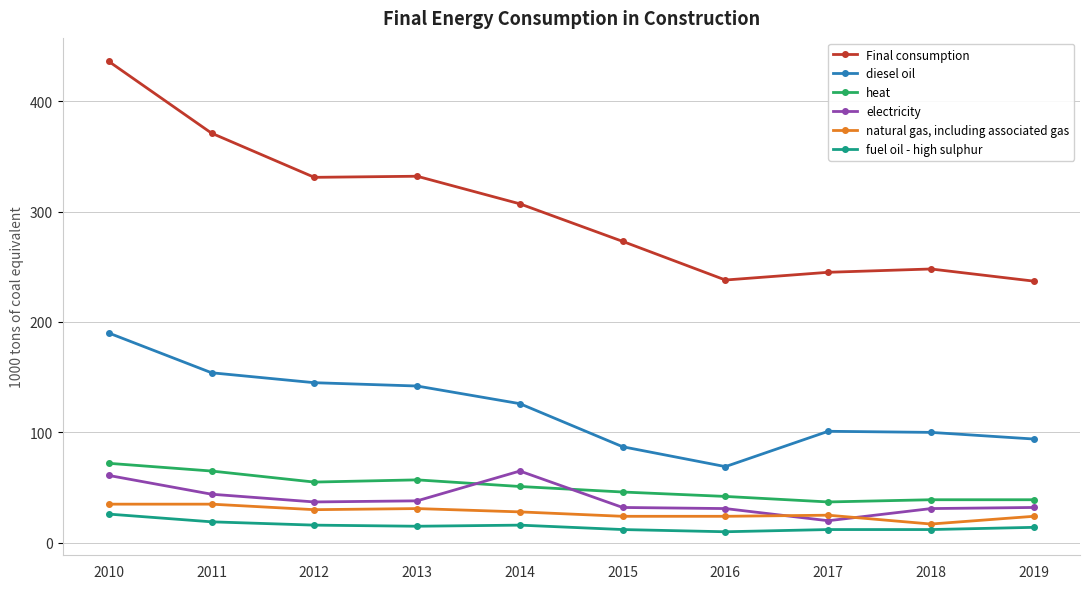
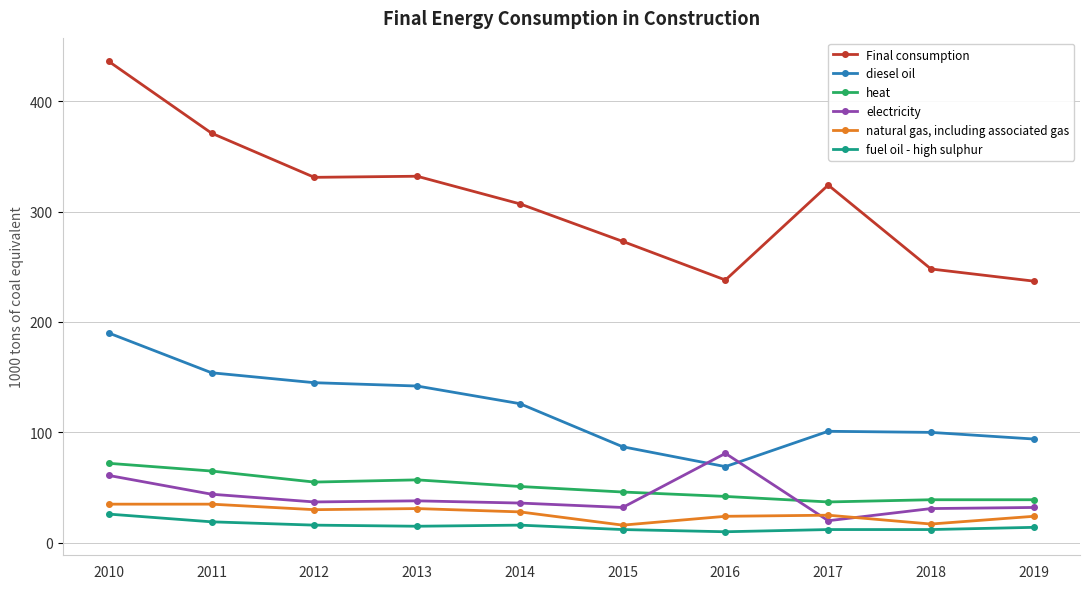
  {
    "Final consumption": {
      "2010": 436,
      "2011": 371,
      "2012": 331,
      "2013": 332,
      "2014": 307,
      "2015": 273,
      "2016": 238,
-     "2017": 245,
+     "2017": 324,
      "2018": 248,
      "2019": 237
    },
    "diesel oil": {
      "2010": 190,
      "2011": 154,
      "2012": 145,
      "2013": 142,
      "2014": 126,
      "2015": 87,
      "2016": 69,
      "2017": 101,
      "2018": 100,
      "2019": 94
    },
    "electricity": {
      "2010": 61,
      "2011": 44,
      "2012": 37,
      "2013": 38,
-     "2014": 65,
+     "2014": 36,
      "2015": 32,
-     "2016": 31,
+     "2016": 81,
      "2017": 20,
      "2018": 31,
      "2019": 32
    },
    "natural gas, including associated gas": {
      "2010": 35,
      "2011": 35,
      "2012": 30,
      "2013": 31,
      "2014": 28,
-     "2015": 24,
+     "2015": 16,
      "2016": 24,
      "2017": 25,
      "2018": 17,
      "2019": 24
    }
  }
